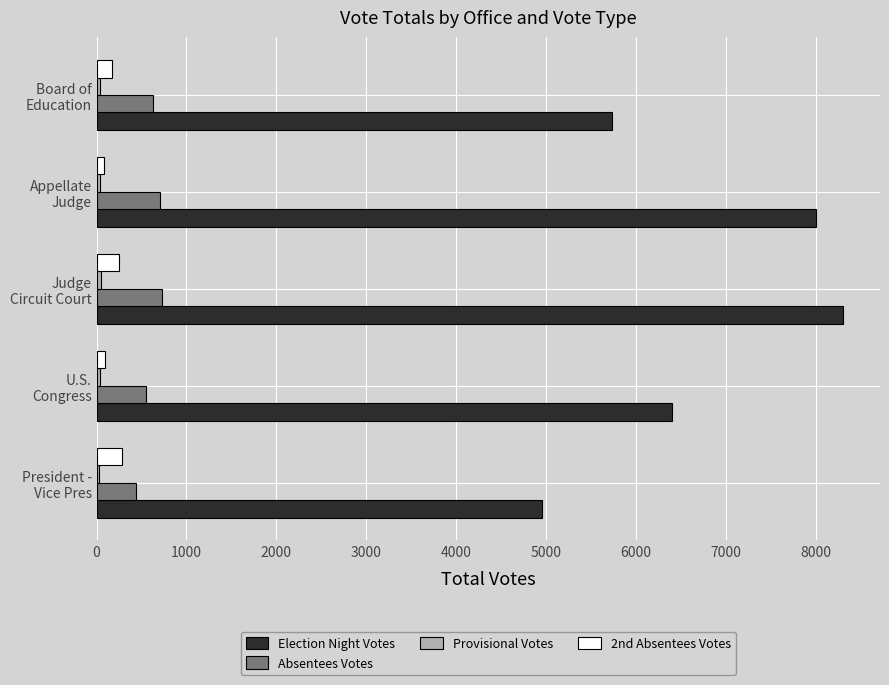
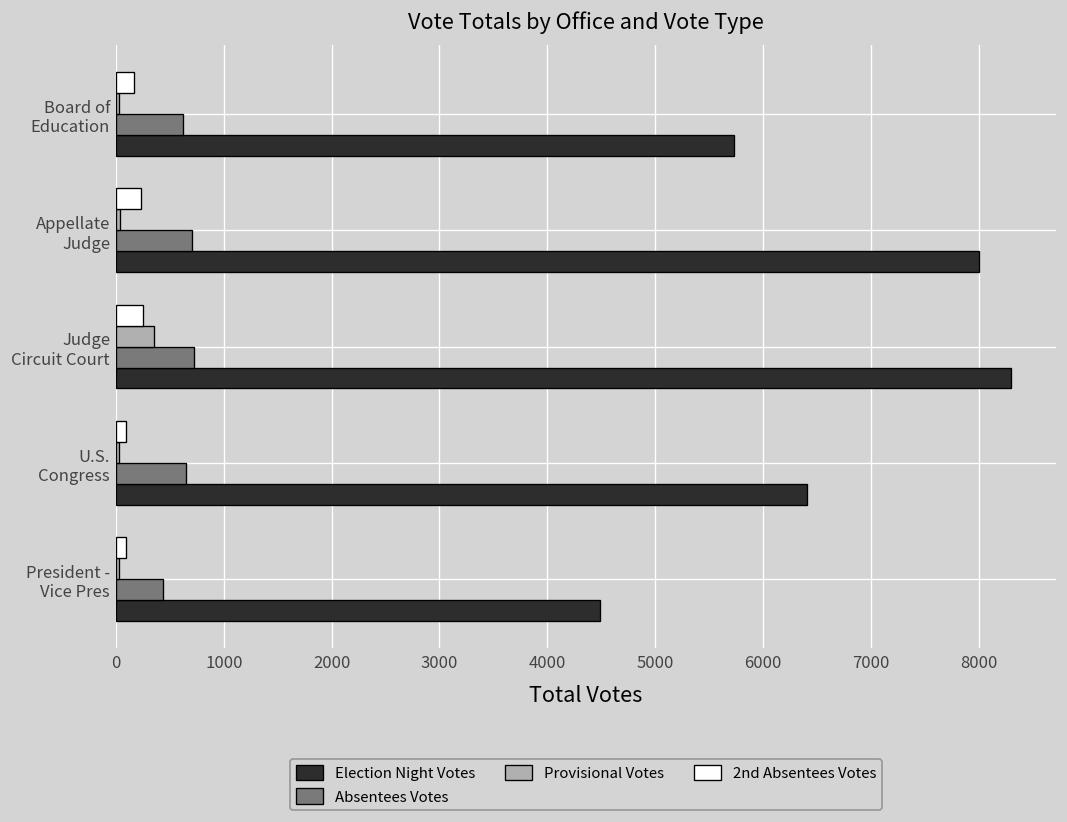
  {
    "Election Night Votes": {
      "Board of Education": 5700,
      "Appellate Judge": 8000,
      "Judge Circuit Court": 8300,
      "U.S. Congress": 6400,
-     "President - Vice Pres": 5000
+     "President - Vice Pres": 4500
    },
    "Absentees Votes": {
      "Board of Education": 600,
      "Appellate Judge": 700,
      "Judge Circuit Court": 700,
-     "U.S. Congress": 600,
+     "U.S. Congress": 700,
      "President - Vice Pres": 400
    },
    "Provisional Votes": {
      "Board of Education": 0,
      "Appellate Judge": 0,
-     "Judge Circuit Court": 0,
+     "Judge Circuit Court": 400,
      "U.S. Congress": 0
    },
    "2nd Absentees Votes": {
      "Board of Education": 200,
-     "Appellate Judge": 100,
+     "Appellate Judge": 200,
      "Judge Circuit Court": 200,
      "U.S. Congress": 100,
-     "President - Vice Pres": 300
+     "President - Vice Pres": 100
    }
  }
